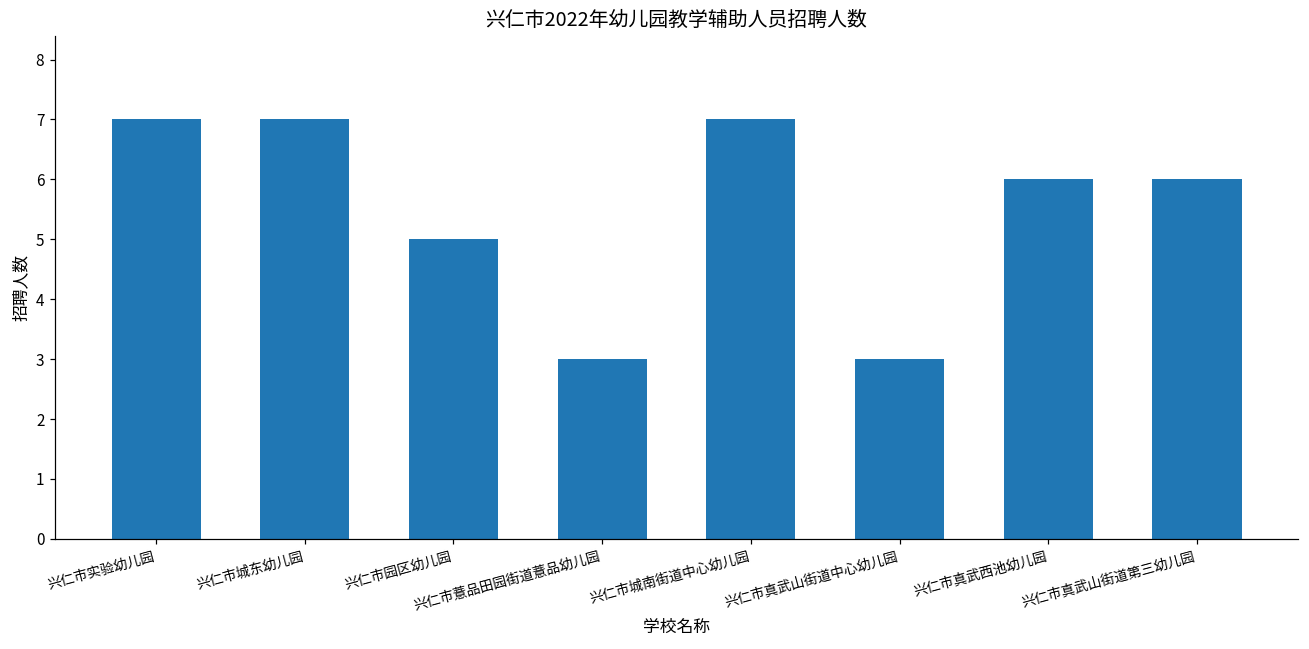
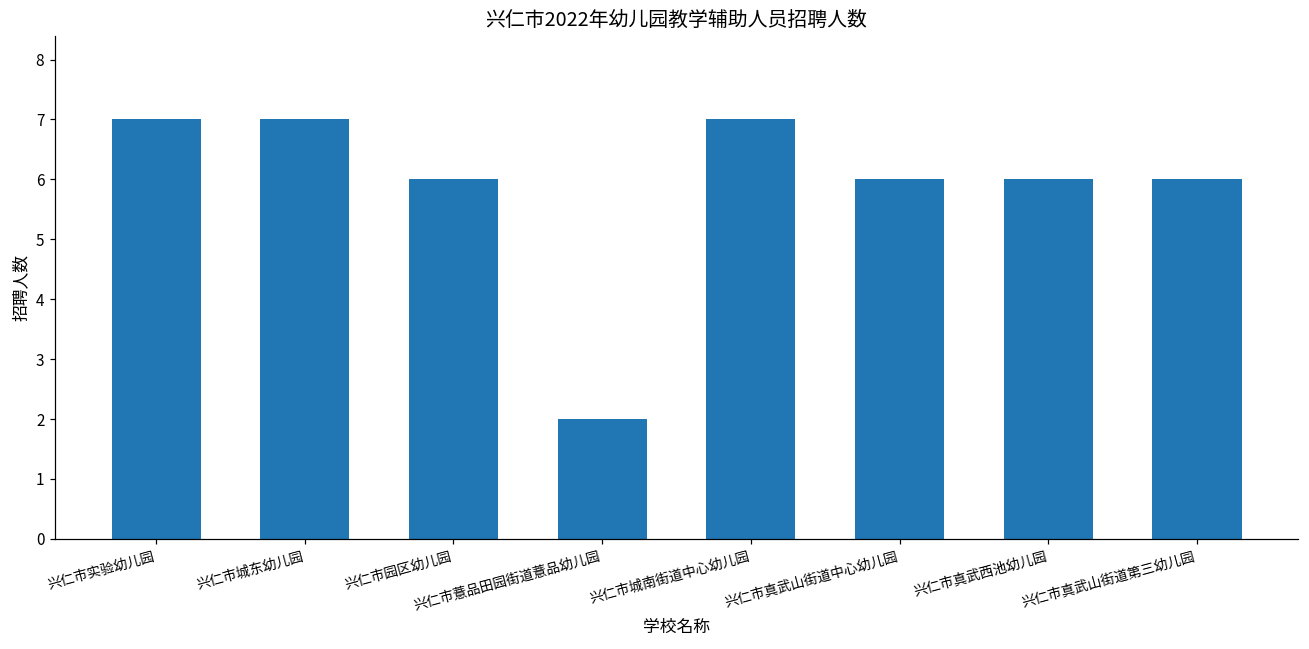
  {
    "兴仁市实验幼儿园": 7,
    "兴仁市城东幼儿园": 7,
-   "兴仁市园区幼儿园": 5,
-   "兴仁市薏品田园街道薏品幼儿园": 3,
+   "兴仁市园区幼儿园": 6,
+   "兴仁市薏品田园街道薏品幼儿园": 2,
    "兴仁市城南街道中心幼儿园": 7,
-   "兴仁市真武山街道中心幼儿园": 3,
+   "兴仁市真武山街道中心幼儿园": 6,
    "兴仁市真武西池幼儿园": 6,
    "兴仁市真武山街道第三幼儿园": 6
  }
